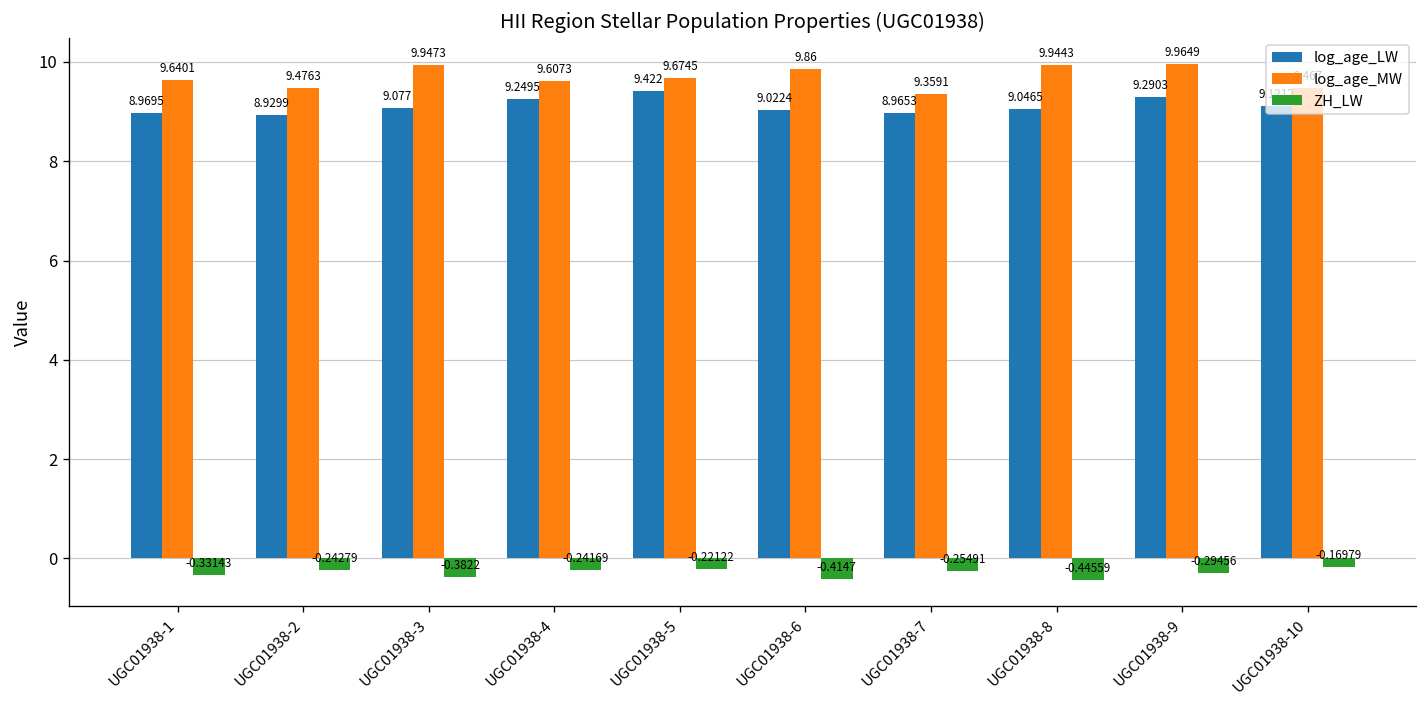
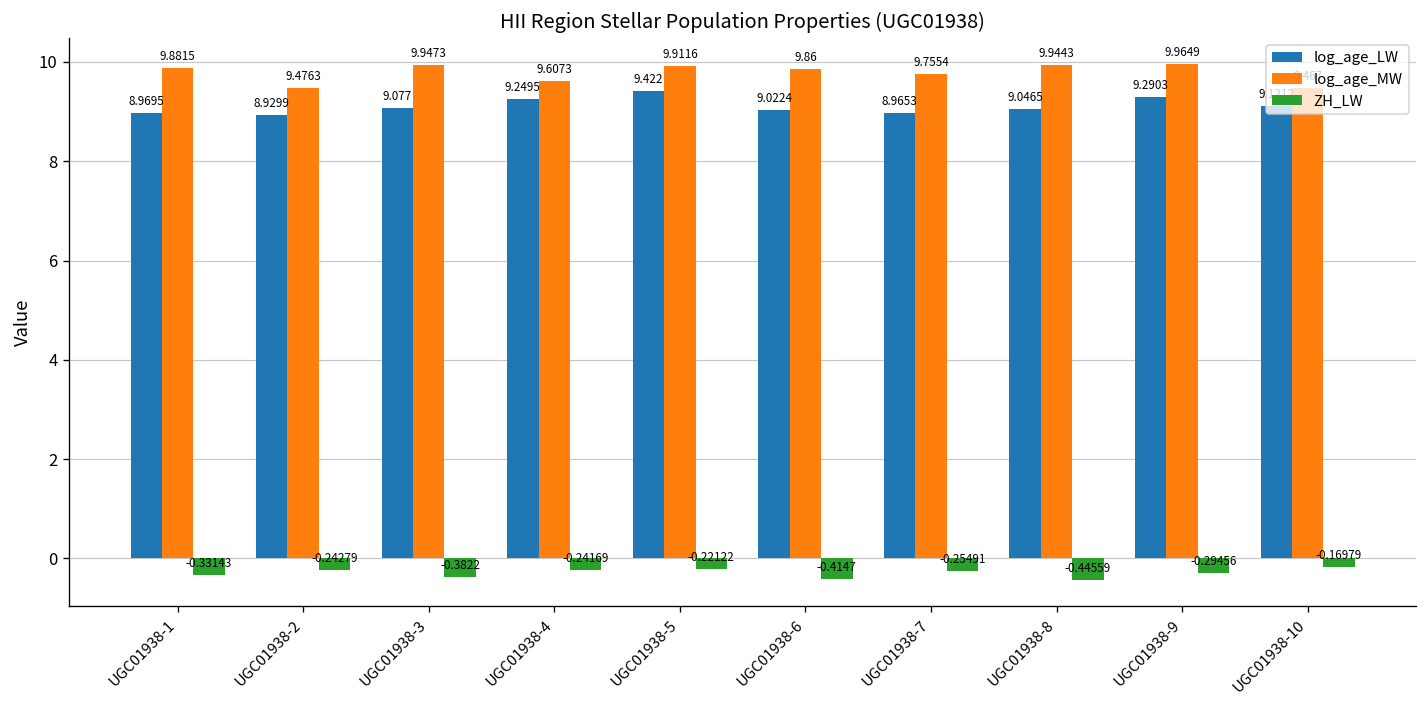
  {
    "log_age_LW": {
      "UGC01938-1": 8.9695,
      "UGC01938-2": 8.9299,
      "UGC01938-3": 9.077,
      "UGC01938-4": 9.2495,
      "UGC01938-5": 9.422,
      "UGC01938-6": 9.0224,
      "UGC01938-7": 8.9653,
      "UGC01938-8": 9.0465,
      "UGC01938-9": 9.2903
    },
    "log_age_MW": {
-     "UGC01938-1": 9.6401,
+     "UGC01938-1": 9.8815,
      "UGC01938-2": 9.4763,
      "UGC01938-3": 9.9473,
      "UGC01938-4": 9.6073,
-     "UGC01938-5": 9.6745,
+     "UGC01938-5": 9.9116,
      "UGC01938-6": 9.86,
-     "UGC01938-7": 9.3591,
+     "UGC01938-7": 9.7554,
      "UGC01938-8": 9.9443,
      "UGC01938-9": 9.9649
    },
    "ZH_LW": {
      "UGC01938-1": -0.33143,
      "UGC01938-2": -0.24279,
      "UGC01938-3": -0.3822,
      "UGC01938-4": -0.24169,
      "UGC01938-5": -0.22122,
      "UGC01938-6": -0.4147,
      "UGC01938-7": -0.25491,
      "UGC01938-8": -0.44559,
      "UGC01938-9": -0.29456,
      "UGC01938-10": -0.16979
    }
  }
